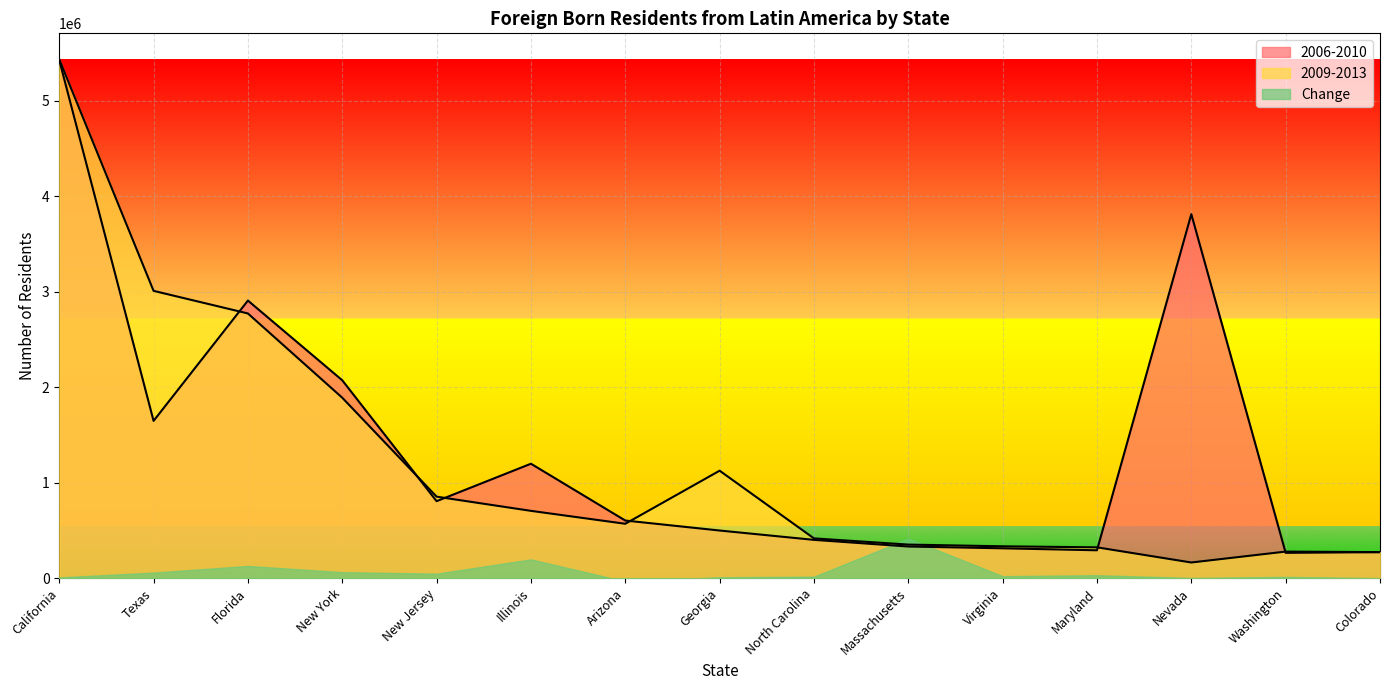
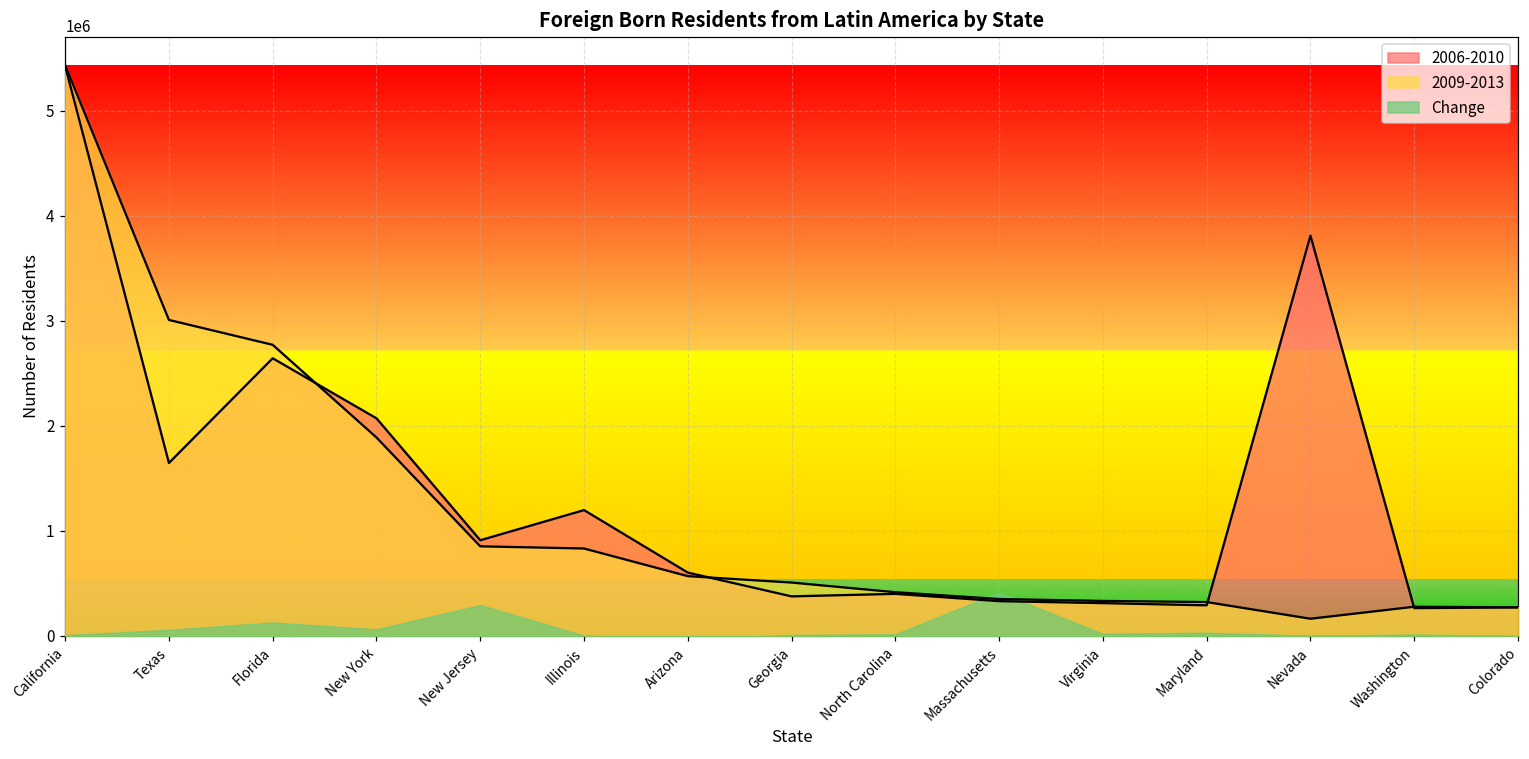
  {
    "2006-2010": {
      "Texas": 1600000,
-     "Florida": 2900000,
+     "Florida": 2600000,
      "New York": 2100000,
-     "New Jersey": 800000,
+     "New Jersey": 900000,
      "Illinois": 1200000,
      "Arizona": 600000,
-     "Georgia": 500000,
+     "Georgia": 400000,
      "Maryland": 300000,
      "Nevada": 3800000
    },
    "2009-2013": {
      "Texas": 3000000,
      "Florida": 2800000,
      "New York": 1900000,
      "New Jersey": 900000,
-     "Illinois": 700000,
+     "Illinois": 800000,
      "Arizona": 600000,
-     "Georgia": 1100000,
+     "Georgia": 500000,
      "Maryland": 300000,
      "Nevada": 200000
    },
    "Change": {
      "Texas": 100000,
      "Florida": 100000,
      "New York": 100000,
-     "New Jersey": 0,
-     "Illinois": 200000,
+     "New Jersey": 300000,
+     "Illinois": 0,
      "Massachusetts": 400000,
      "Maryland": 0
    }
  }
